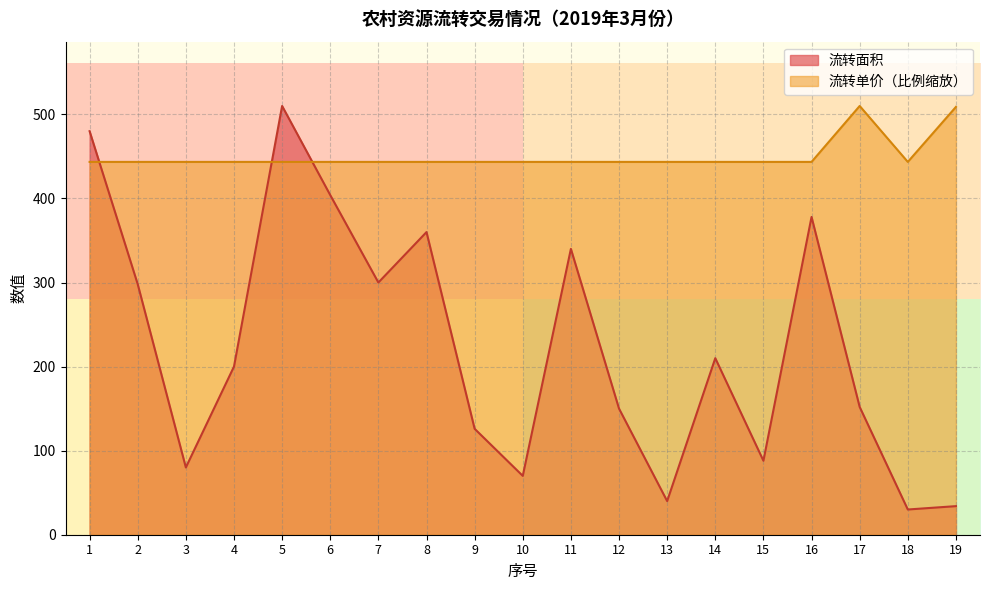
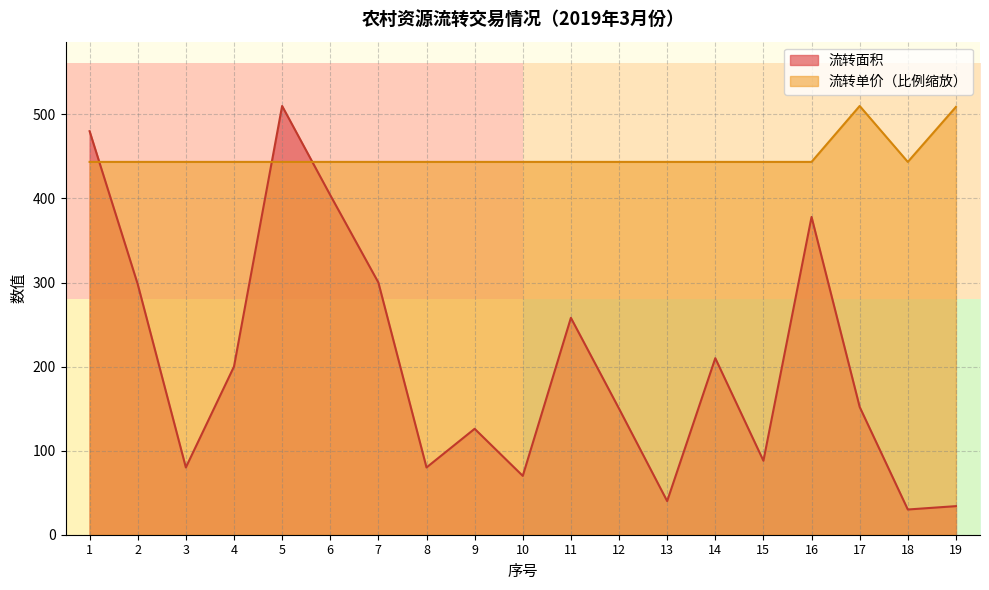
  {
    "流转面积": {
      "1": 480,
      "2": 300,
      "3": 80,
      "4": 200,
      "5": 510,
      "6": 400,
      "7": 300,
-     "8": 360,
+     "8": 80,
      "9": 130,
      "10": 70,
-     "11": 340,
+     "11": 260,
      "12": 150,
      "13": 40,
      "14": 210,
      "15": 90,
      "16": 380,
      "17": 150,
      "18": 30,
      "19": 30
    },
    "流转单价（比例缩放）": {
      "1": 440,
      "2": 440,
      "3": 440,
      "4": 440,
      "5": 440,
      "6": 440,
      "7": 440,
      "8": 440,
      "9": 440,
      "10": 440,
      "11": 440,
      "12": 440,
      "13": 440,
      "14": 440,
      "15": 440,
      "16": 440,
      "17": 510,
      "18": 440,
      "19": 510
    }
  }
